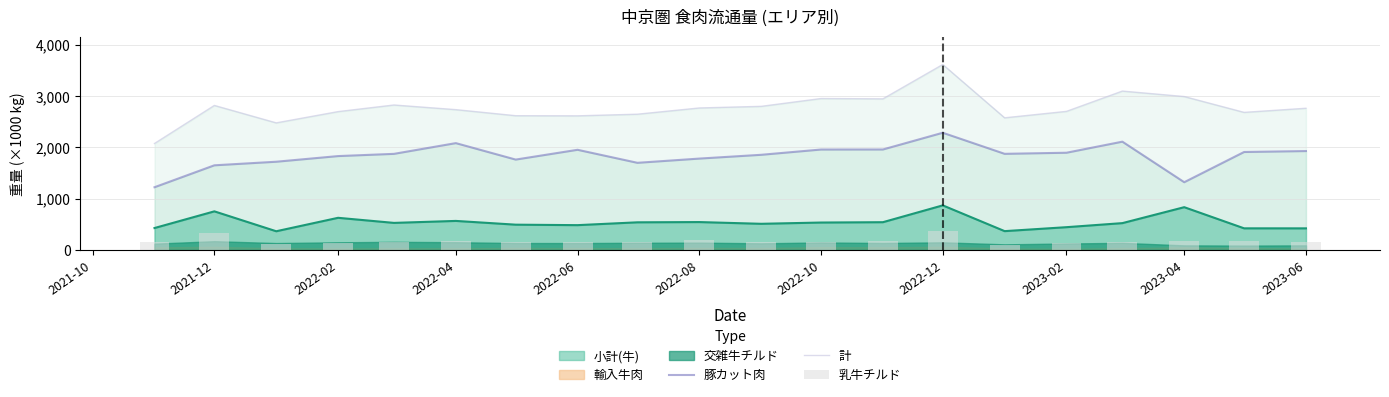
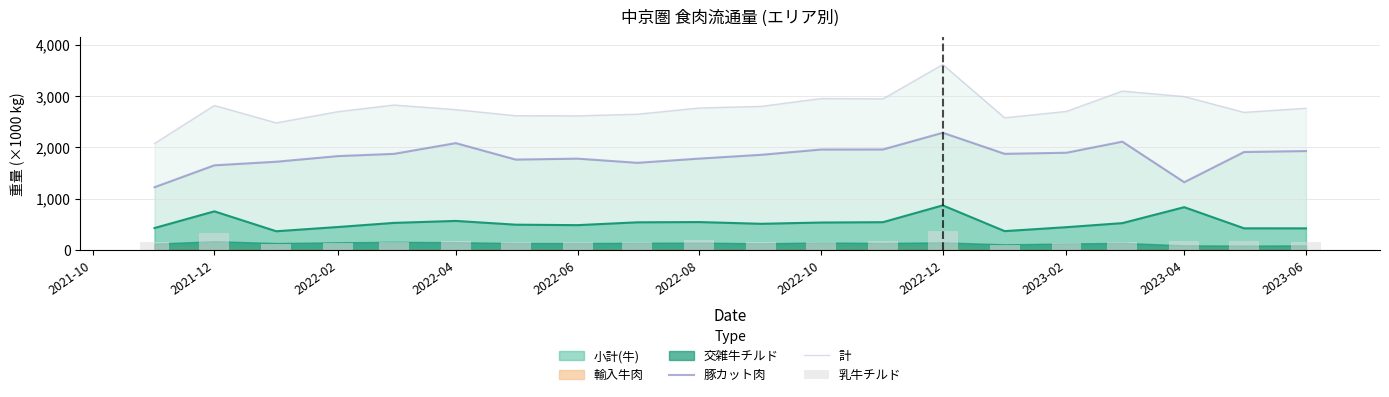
  {
    "小計(牛)": {
      "2021-12": "800",
-     "2022-02": "600",
+     "2022-02": "400",
      "2022-04": "600",
      "2022-06": "500",
      "2022-08": "500",
      "2022-10": "500",
      "2022-12": "900",
      "2023-02": "400",
      "2023-04": "800",
      "2023-06": "400"
    },
    "豚カット肉": {
      "2021-12": "1,600",
      "2022-02": "1,800",
      "2022-04": "2,100",
-     "2022-06": "2,000",
+     "2022-06": "1,800",
      "2022-08": "1,800",
      "2022-10": "2,000",
      "2022-12": "2,300",
      "2023-02": "1,900",
      "2023-04": "1,300",
      "2023-06": "1,900"
    },
    "輸入牛肉": {
      "2021-12": "100",
      "2022-10": "100",
      "2022-12": "100"
    },
    "交雑牛チルド": {
      "2021-12": "200",
      "2022-02": "100",
      "2022-04": "200",
      "2022-06": "100",
      "2022-08": "100",
      "2022-10": "100",
      "2022-12": "100",
      "2023-02": "100",
      "2023-06": "100"
    }
  }
